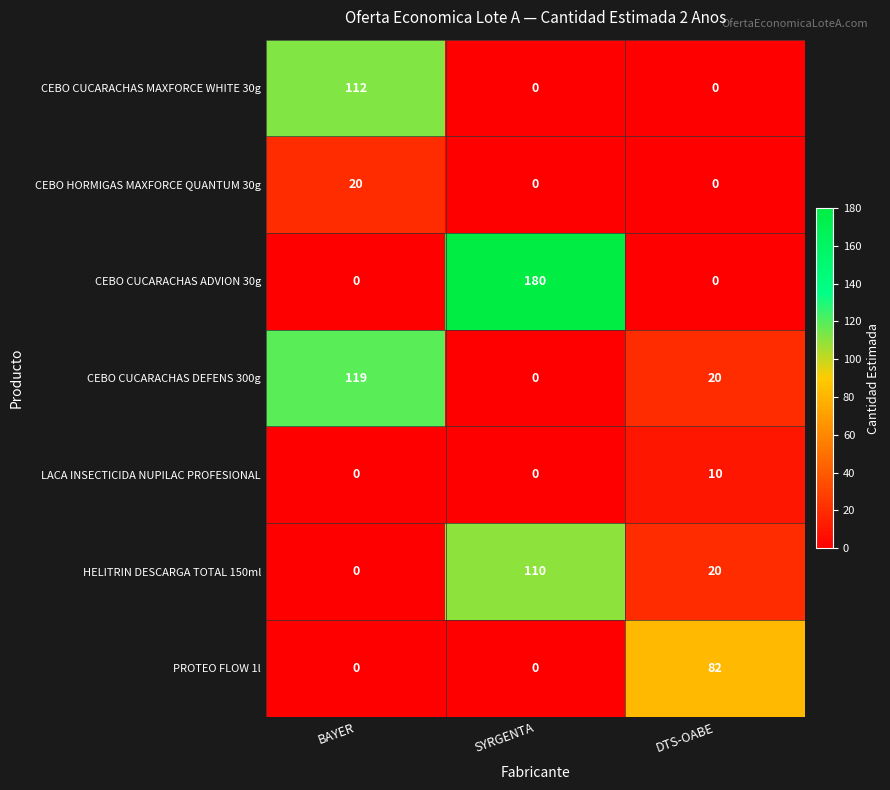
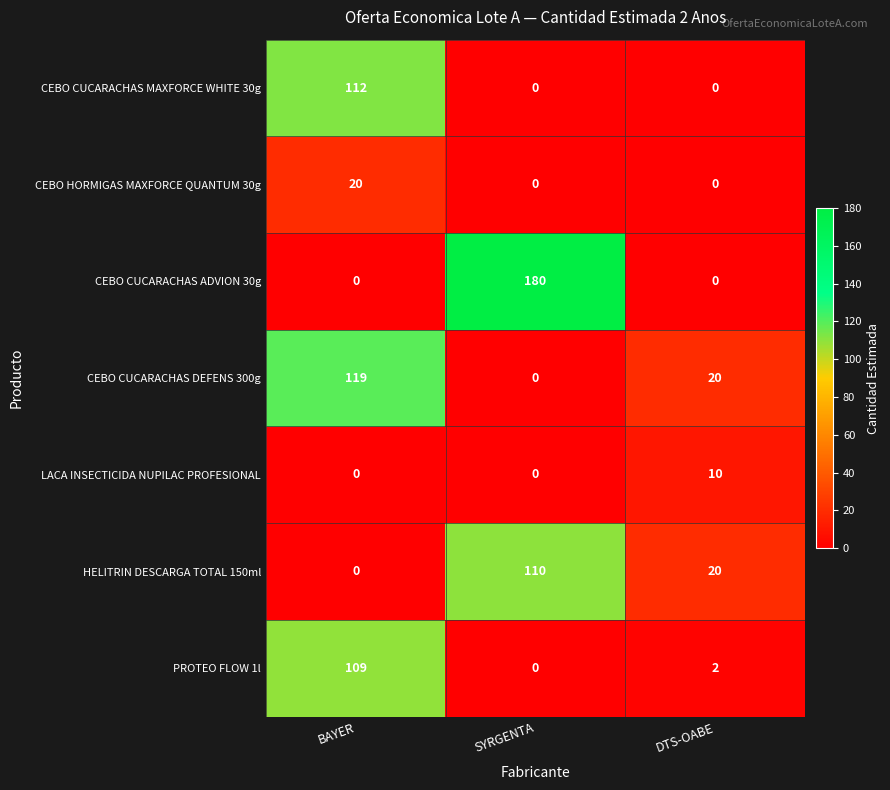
  {
    "CEBO CUCARACHAS MAXFORCE WHITE 30g": {
      "BAYER": 112,
      "SYRGENTA": 0,
      "DTS-OABE": 0
    },
    "CEBO HORMIGAS MAXFORCE QUANTUM 30g": {
      "BAYER": 20,
      "SYRGENTA": 0,
      "DTS-OABE": 0
    },
    "CEBO CUCARACHAS ADVION 30g": {
      "BAYER": 0,
      "SYRGENTA": 180,
      "DTS-OABE": 0
    },
    "CEBO CUCARACHAS DEFENS 300g": {
      "BAYER": 119,
      "SYRGENTA": 0,
      "DTS-OABE": 20
    },
    "LACA INSECTICIDA NUPILAC PROFESIONAL": {
      "BAYER": 0,
      "SYRGENTA": 0,
      "DTS-OABE": 10
    },
    "HELITRIN DESCARGA TOTAL 150ml": {
      "BAYER": 0,
      "SYRGENTA": 110,
      "DTS-OABE": 20
    },
    "PROTEO FLOW 1l": {
-     "BAYER": 0,
+     "BAYER": 109,
      "SYRGENTA": 0,
-     "DTS-OABE": 82
+     "DTS-OABE": 2
    }
  }
